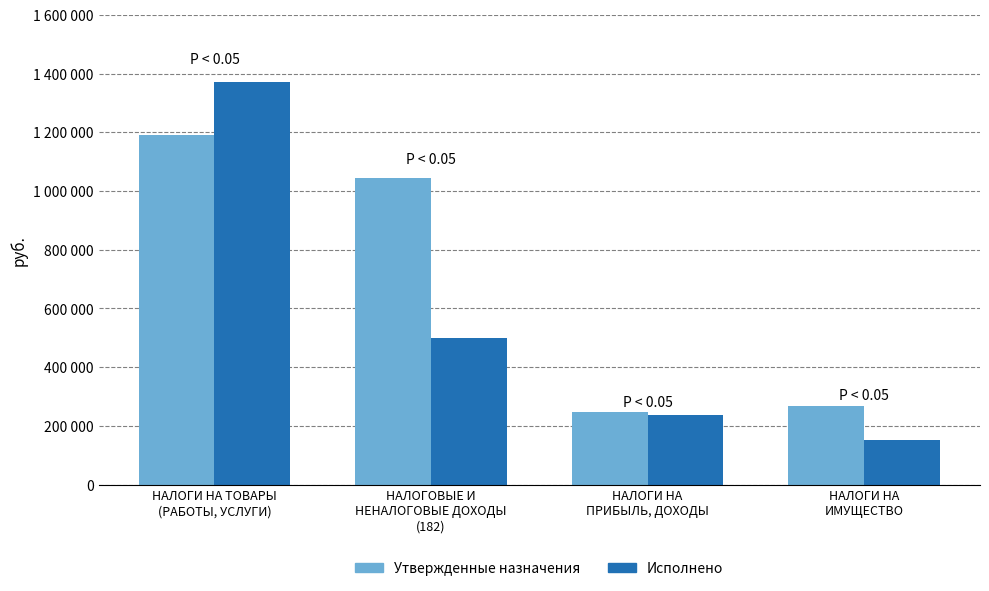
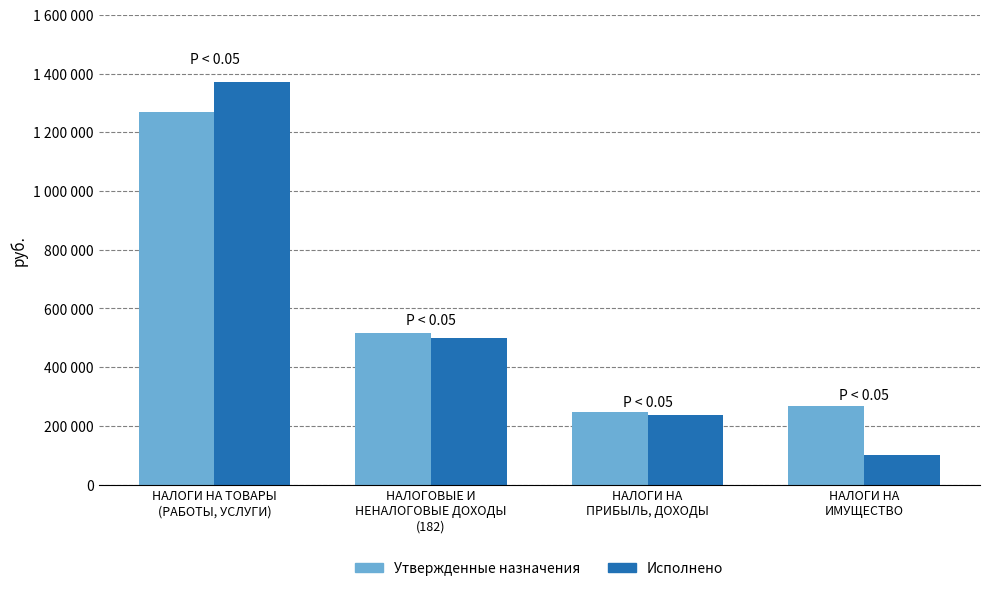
  {
    "Утвержденные назначения": {
-     "НАЛОГИ НА ТОВАРЫ (РАБОТЫ, УСЛУГИ)": 1190000,
-     "НАЛОГОВЫЕ И НЕНАЛОГОВЫЕ ДОХОДЫ (182)": 1040000
+     "НАЛОГИ НА ТОВАРЫ (РАБОТЫ, УСЛУГИ)": 1270000,
+     "НАЛОГОВЫЕ И НЕНАЛОГОВЫЕ ДОХОДЫ (182)": 520000
    },
    "Исполнено": {
      "НАЛОГОВЫЕ И НЕНАЛОГОВЫЕ ДОХОДЫ (182)": 500000,
      "НАЛОГИ НА ПРИБЫЛЬ, ДОХОДЫ": 240000,
-     "НАЛОГИ НА ИМУЩЕСТВО": 150000
+     "НАЛОГИ НА ИМУЩЕСТВО": 100000
    }
  }
